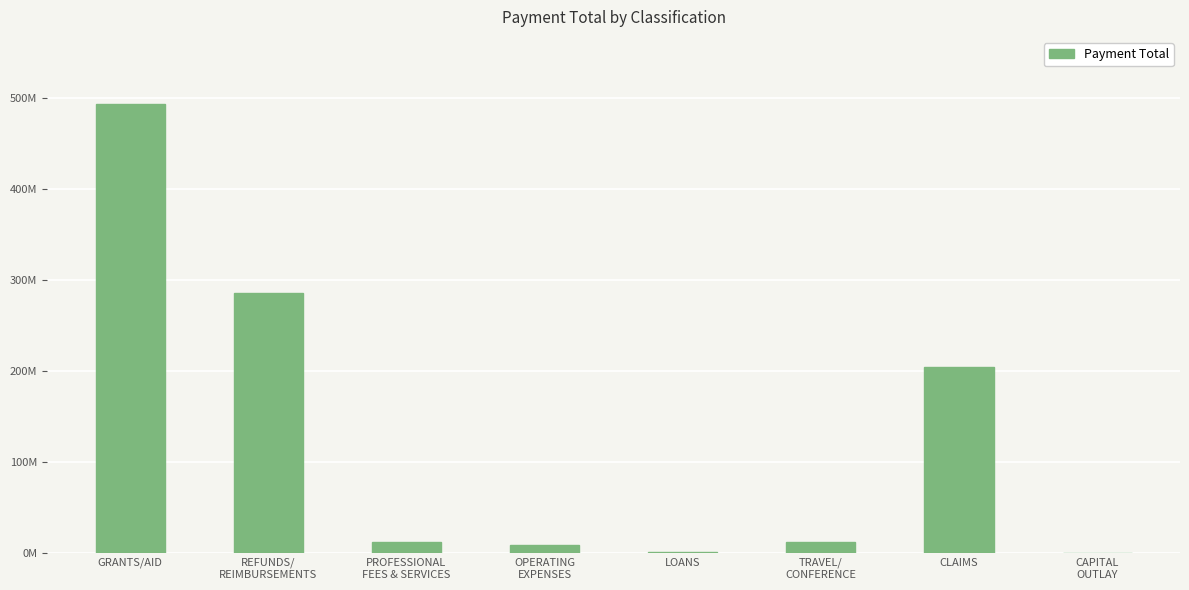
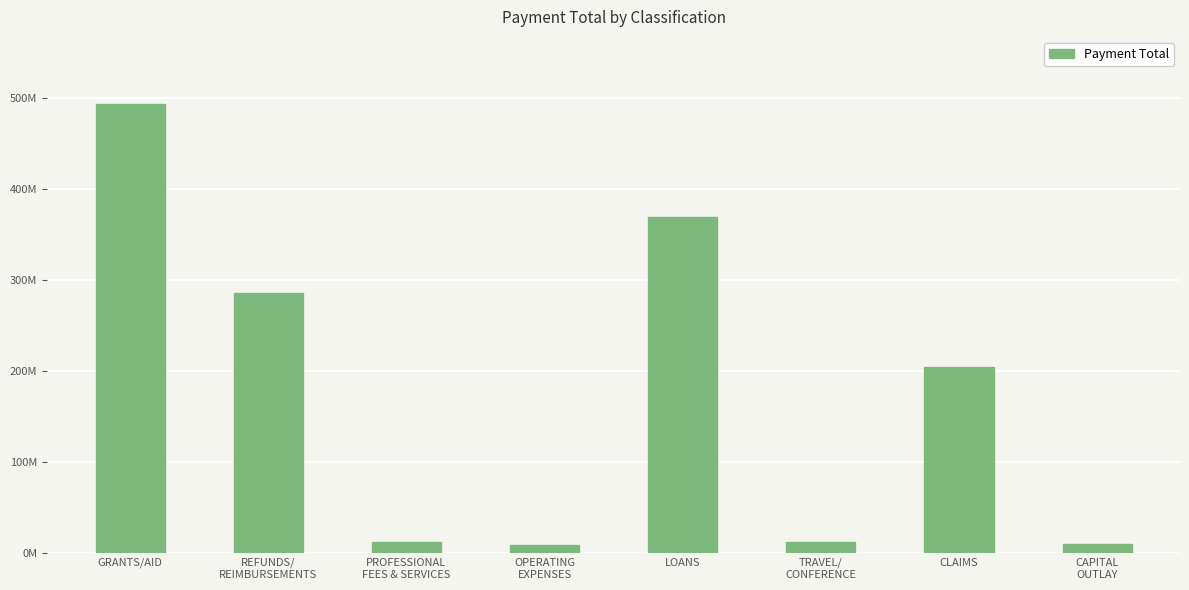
  {
    "GRANTS/AID": 490000000,
    "REFUNDS/ REIMBURSEMENTS": 290000000,
    "PROFESSIONAL FEES & SERVICES": 10000000,
    "OPERATING EXPENSES": 10000000,
-   "LOANS": 0,
+   "LOANS": 370000000,
    "TRAVEL/ CONFERENCE": 10000000,
    "CLAIMS": 200000000,
-   "CAPITAL OUTLAY": 0
+   "CAPITAL OUTLAY": 10000000
  }
